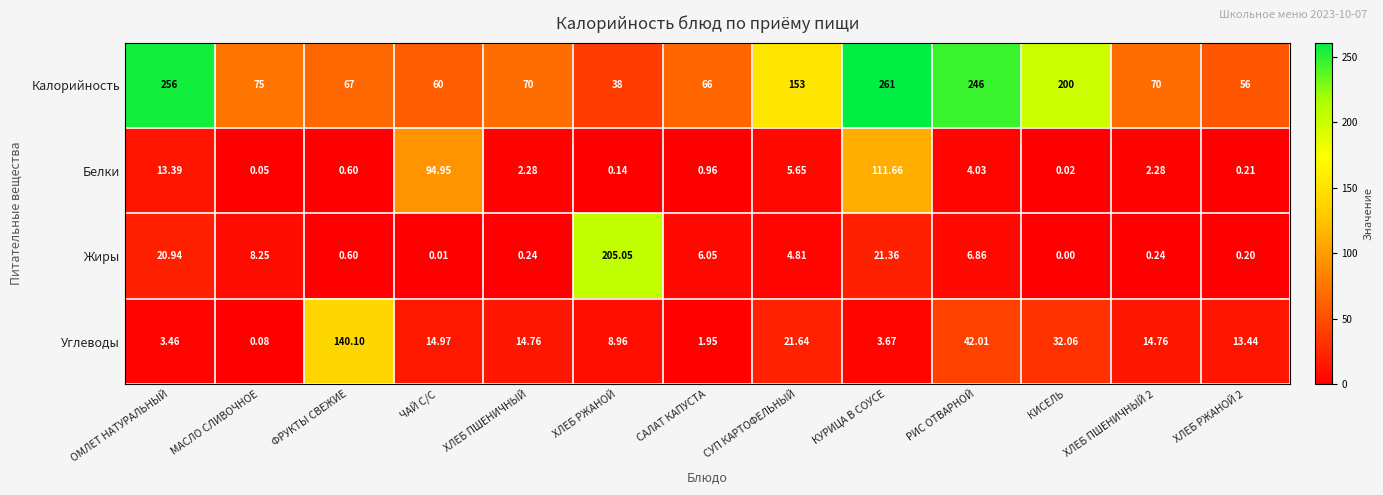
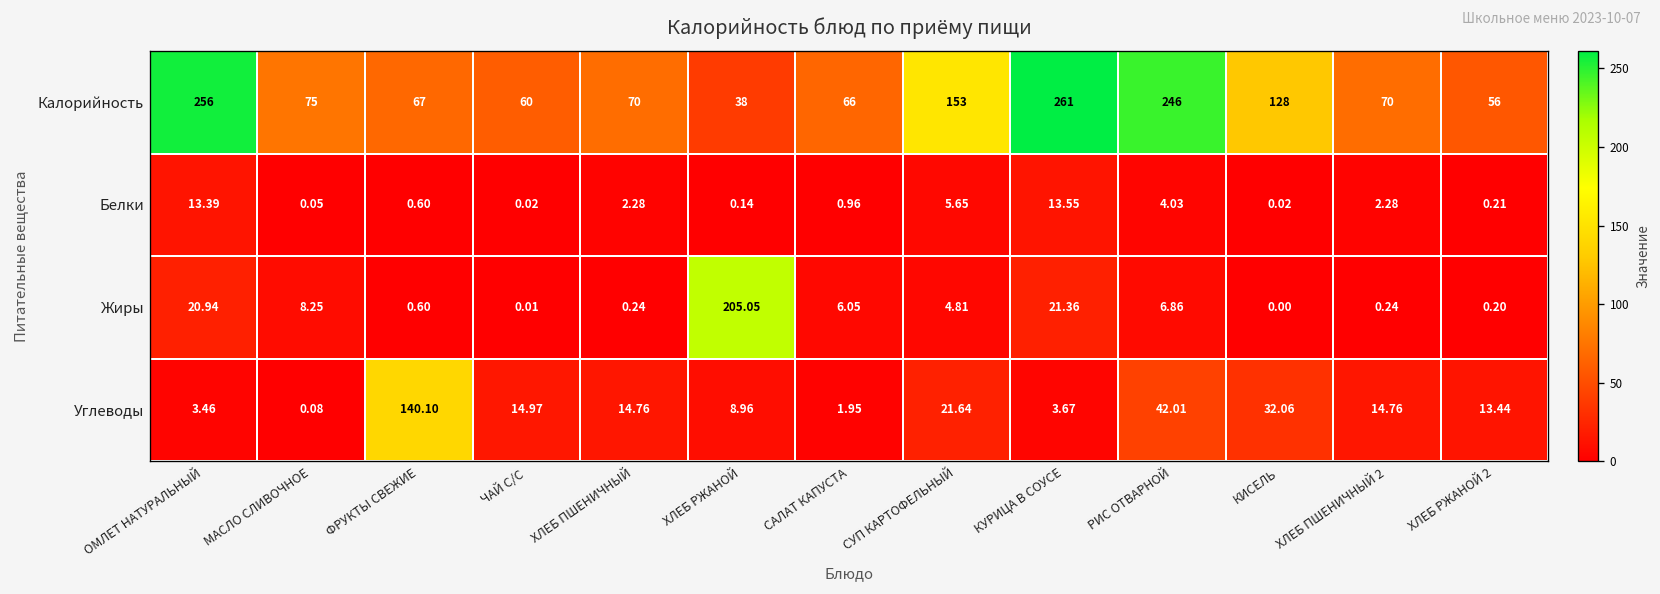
  {
    "Калорийность": {
      "ОМЛЕТ НАТУРАЛЬНЫЙ": 256,
      "МАСЛО СЛИВОЧНОЕ": 75,
      "ФРУКТЫ СВЕЖИЕ": 67,
      "ЧАЙ С/С": 60,
      "ХЛЕБ ПШЕНИЧНЫЙ": 70,
      "ХЛЕБ РЖАНОЙ": 38,
      "САЛАТ КАПУСТА": 66,
      "СУП КАРТОФЕЛЬНЫЙ": 153,
      "КУРИЦА В СОУСЕ": 261,
      "РИС ОТВАРНОЙ": 246,
-     "КИСЕЛЬ": 200,
+     "КИСЕЛЬ": 128,
      "ХЛЕБ ПШЕНИЧНЫЙ 2": 70,
      "ХЛЕБ РЖАНОЙ 2": 56
    },
    "Белки": {
      "ОМЛЕТ НАТУРАЛЬНЫЙ": 13.39,
      "МАСЛО СЛИВОЧНОЕ": 0.05,
      "ФРУКТЫ СВЕЖИЕ": 0.60,
-     "ЧАЙ С/С": 94.95,
+     "ЧАЙ С/С": 0.02,
      "ХЛЕБ ПШЕНИЧНЫЙ": 2.28,
      "ХЛЕБ РЖАНОЙ": 0.14,
      "САЛАТ КАПУСТА": 0.96,
      "СУП КАРТОФЕЛЬНЫЙ": 5.65,
-     "КУРИЦА В СОУСЕ": 111.66,
+     "КУРИЦА В СОУСЕ": 13.55,
      "РИС ОТВАРНОЙ": 4.03,
      "КИСЕЛЬ": 0.02,
      "ХЛЕБ ПШЕНИЧНЫЙ 2": 2.28,
      "ХЛЕБ РЖАНОЙ 2": 0.21
    },
    "Жиры": {
      "ОМЛЕТ НАТУРАЛЬНЫЙ": 20.94,
      "МАСЛО СЛИВОЧНОЕ": 8.25,
      "ФРУКТЫ СВЕЖИЕ": 0.60,
      "ЧАЙ С/С": 0.01,
      "ХЛЕБ ПШЕНИЧНЫЙ": 0.24,
      "ХЛЕБ РЖАНОЙ": 205.05,
      "САЛАТ КАПУСТА": 6.05,
      "СУП КАРТОФЕЛЬНЫЙ": 4.81,
      "КУРИЦА В СОУСЕ": 21.36,
      "РИС ОТВАРНОЙ": 6.86,
      "КИСЕЛЬ": 0.00,
      "ХЛЕБ ПШЕНИЧНЫЙ 2": 0.24,
      "ХЛЕБ РЖАНОЙ 2": 0.20
    },
    "Углеводы": {
      "ОМЛЕТ НАТУРАЛЬНЫЙ": 3.46,
      "МАСЛО СЛИВОЧНОЕ": 0.08,
      "ФРУКТЫ СВЕЖИЕ": 140.10,
      "ЧАЙ С/С": 14.97,
      "ХЛЕБ ПШЕНИЧНЫЙ": 14.76,
      "ХЛЕБ РЖАНОЙ": 8.96,
      "САЛАТ КАПУСТА": 1.95,
      "СУП КАРТОФЕЛЬНЫЙ": 21.64,
      "КУРИЦА В СОУСЕ": 3.67,
      "РИС ОТВАРНОЙ": 42.01,
      "КИСЕЛЬ": 32.06,
      "ХЛЕБ ПШЕНИЧНЫЙ 2": 14.76,
      "ХЛЕБ РЖАНОЙ 2": 13.44
    }
  }
